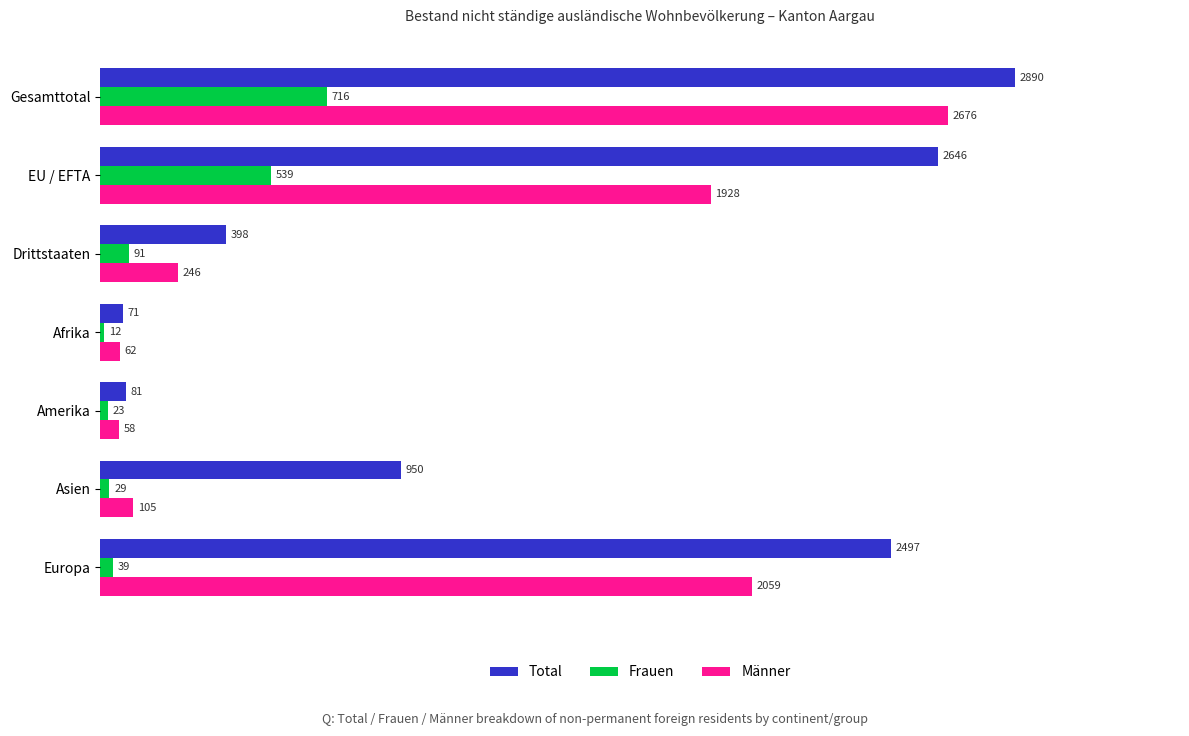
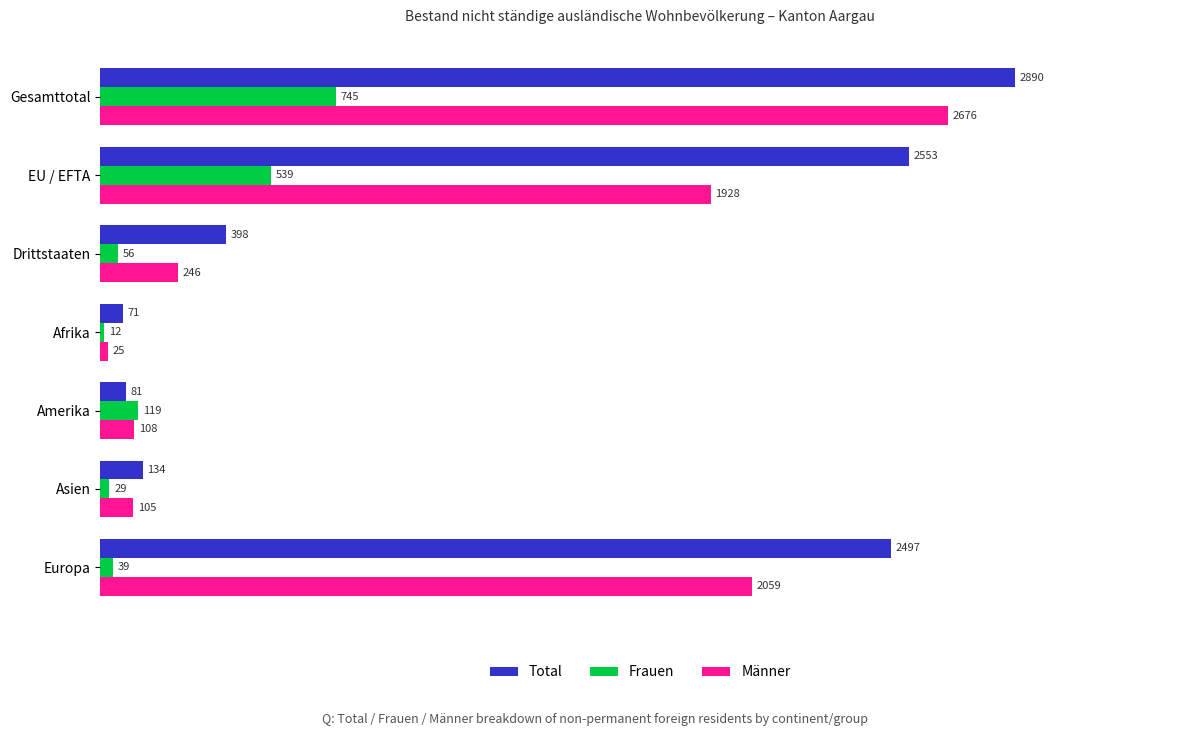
  {
    "Total": {
      "Gesamttotal": 2890,
-     "EU / EFTA": 2646,
+     "EU / EFTA": 2553,
      "Drittstaaten": 398,
      "Afrika": 71,
      "Amerika": 81,
-     "Asien": 950,
+     "Asien": 134,
      "Europa": 2497
    },
    "Frauen": {
-     "Gesamttotal": 716,
+     "Gesamttotal": 745,
      "EU / EFTA": 539,
-     "Drittstaaten": 91,
+     "Drittstaaten": 56,
      "Afrika": 12,
-     "Amerika": 23,
+     "Amerika": 119,
      "Asien": 29,
      "Europa": 39
    },
    "Männer": {
      "Gesamttotal": 2676,
      "EU / EFTA": 1928,
      "Drittstaaten": 246,
-     "Afrika": 62,
-     "Amerika": 58,
+     "Afrika": 25,
+     "Amerika": 108,
      "Asien": 105,
      "Europa": 2059
    }
  }
